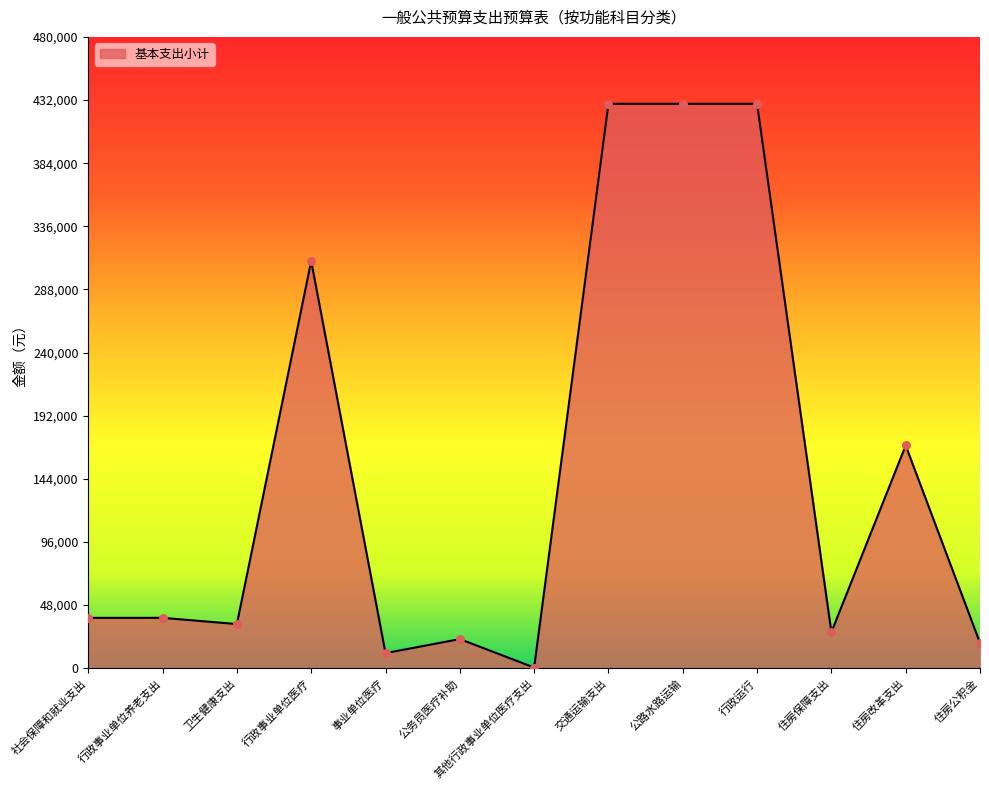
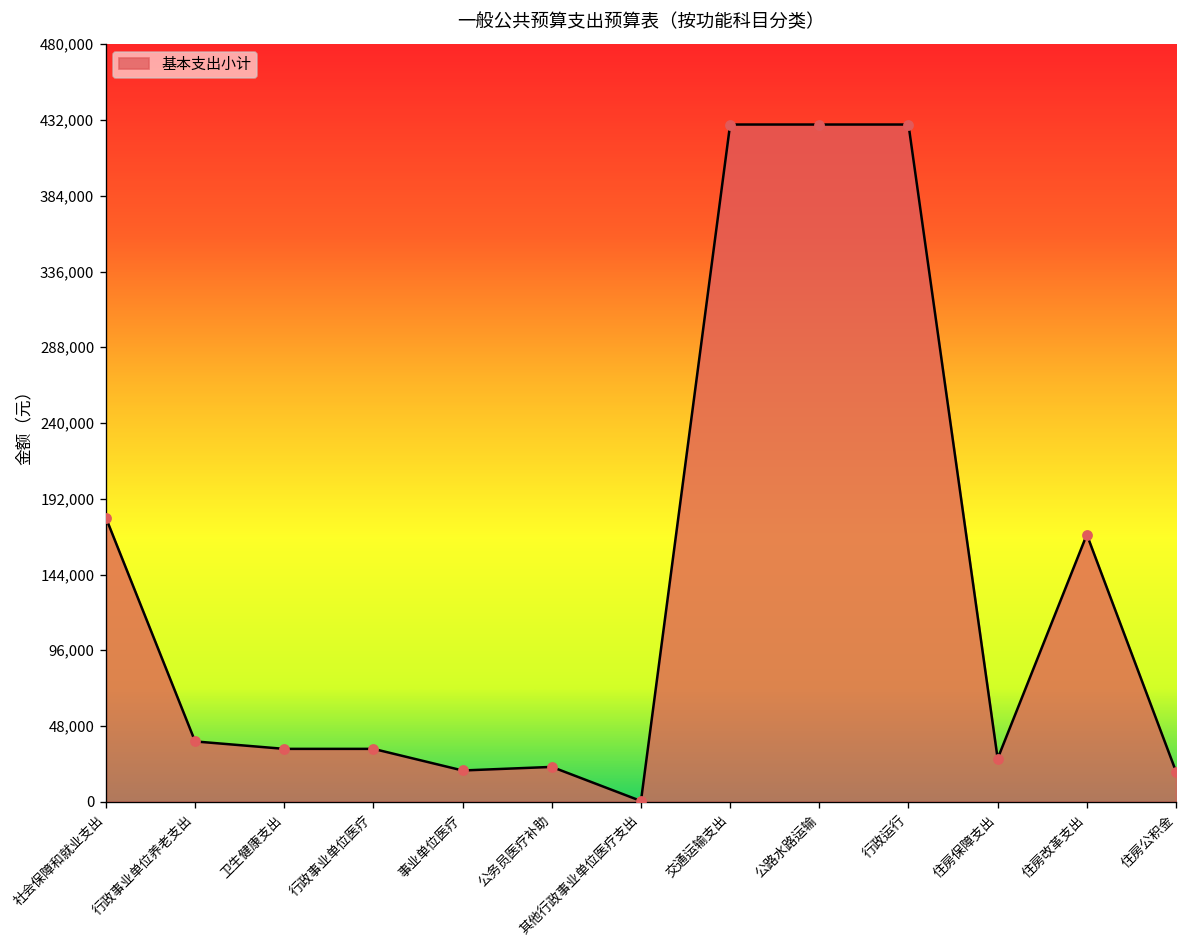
  {
-   "社会保障和就业支出": "38,000",
+   "社会保障和就业支出": "180,000",
    "行政事业单位养老支出": "38,000",
    "卫生健康支出": "34,000",
-   "行政事业单位医疗": "310,000",
-   "事业单位医疗": "11,000",
+   "行政事业单位医疗": "34,000",
+   "事业单位医疗": "20,000",
    "公务员医疗补助": "22,000",
    "其他行政事业单位医疗支出": "1,000",
    "交通运输支出": "429,000",
    "公路水路运输": "429,000",
    "行政运行": "429,000",
    "住房保障支出": "27,000",
    "住房改革支出": "169,000",
    "住房公积金": "19,000"
  }
